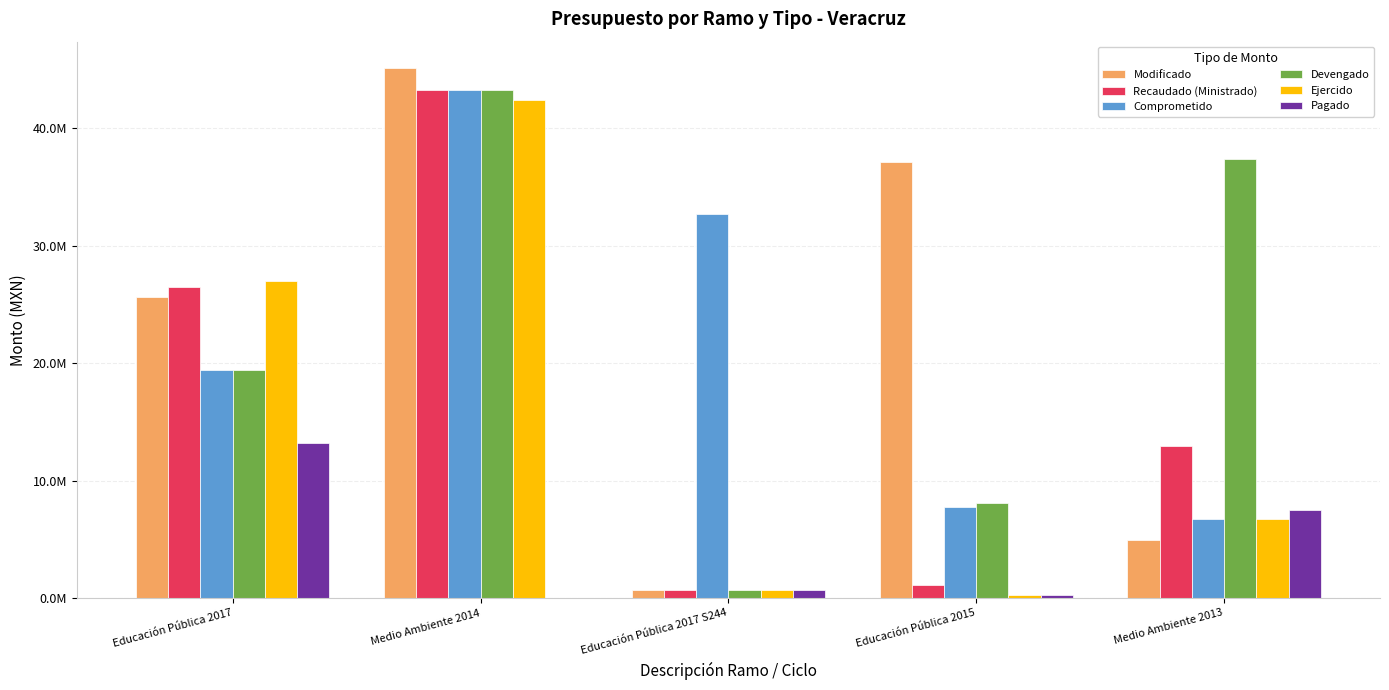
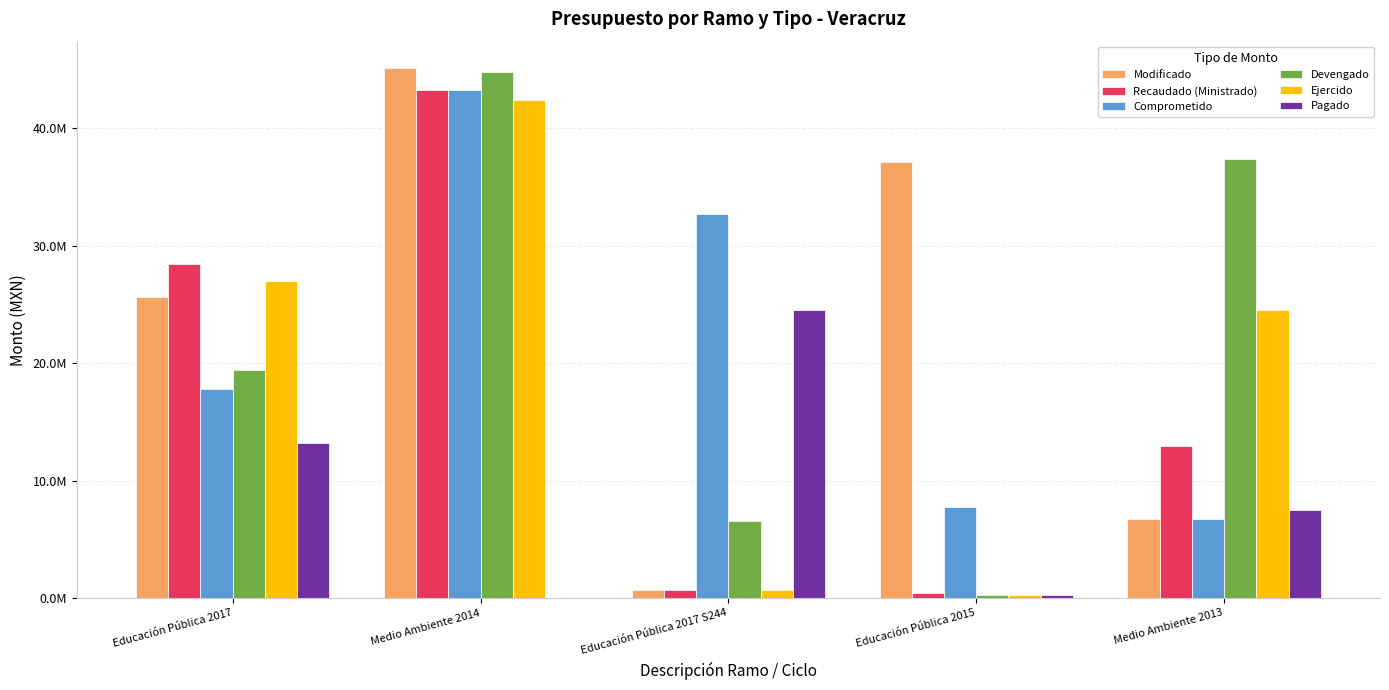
  {
    "Modificado": {
      "Educación Pública 2017": 25600000,
      "Medio Ambiente 2014": 45100000,
      "Educación Pública 2017 S244": 700000,
      "Educación Pública 2015": 37100000,
-     "Medio Ambiente 2013": 4900000
+     "Medio Ambiente 2013": 6700000
    },
    "Recaudado (Ministrado)": {
-     "Educación Pública 2017": 26400000,
+     "Educación Pública 2017": 28400000,
      "Medio Ambiente 2014": 43200000,
      "Educación Pública 2017 S244": 700000,
-     "Educación Pública 2015": 1100000,
+     "Educación Pública 2015": 400000,
      "Medio Ambiente 2013": 12900000
    },
    "Comprometido": {
-     "Educación Pública 2017": 19400000,
+     "Educación Pública 2017": 17800000,
      "Medio Ambiente 2014": 43200000,
      "Educación Pública 2017 S244": 32700000,
      "Educación Pública 2015": 7700000,
      "Medio Ambiente 2013": 6700000
    },
    "Devengado": {
      "Educación Pública 2017": 19400000,
-     "Medio Ambiente 2014": 43200000,
-     "Educación Pública 2017 S244": 600000,
-     "Educación Pública 2015": 8100000,
+     "Medio Ambiente 2014": 44800000,
+     "Educación Pública 2017 S244": 6600000,
+     "Educación Pública 2015": 300000,
      "Medio Ambiente 2013": 37400000
    },
    "Ejercido": {
      "Educación Pública 2017": 27000000,
      "Medio Ambiente 2014": 42400000,
      "Educación Pública 2017 S244": 600000,
      "Educación Pública 2015": 300000,
-     "Medio Ambiente 2013": 6700000
+     "Medio Ambiente 2013": 24500000
    },
    "Pagado": {
      "Educación Pública 2017": 13200000,
      "Medio Ambiente 2014": 0,
-     "Educación Pública 2017 S244": 600000,
+     "Educación Pública 2017 S244": 24500000,
      "Educación Pública 2015": 300000,
      "Medio Ambiente 2013": 7500000
    }
  }
